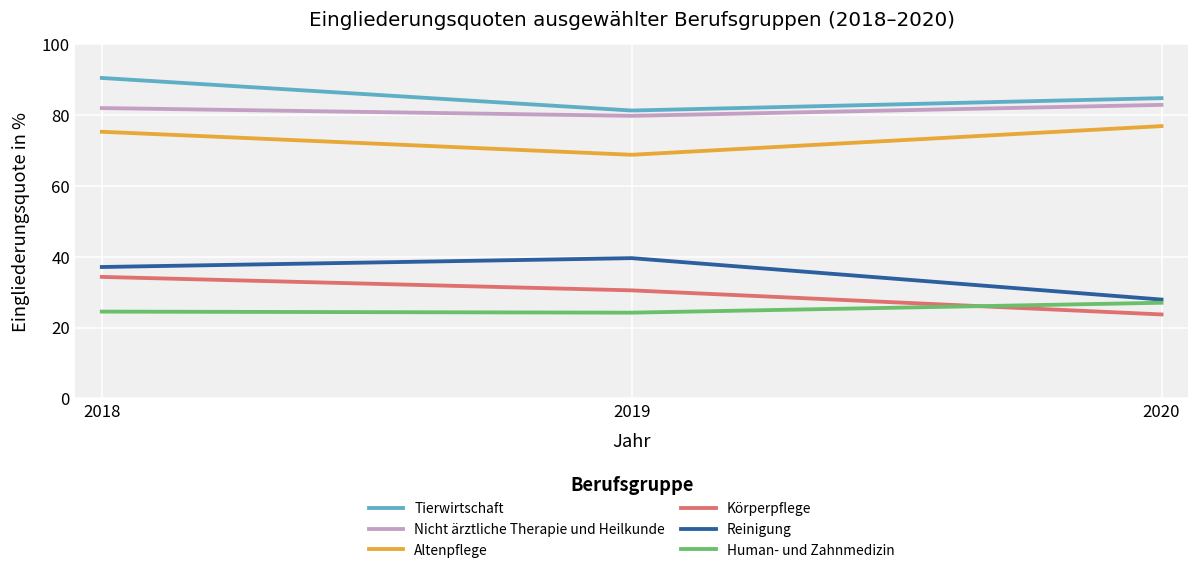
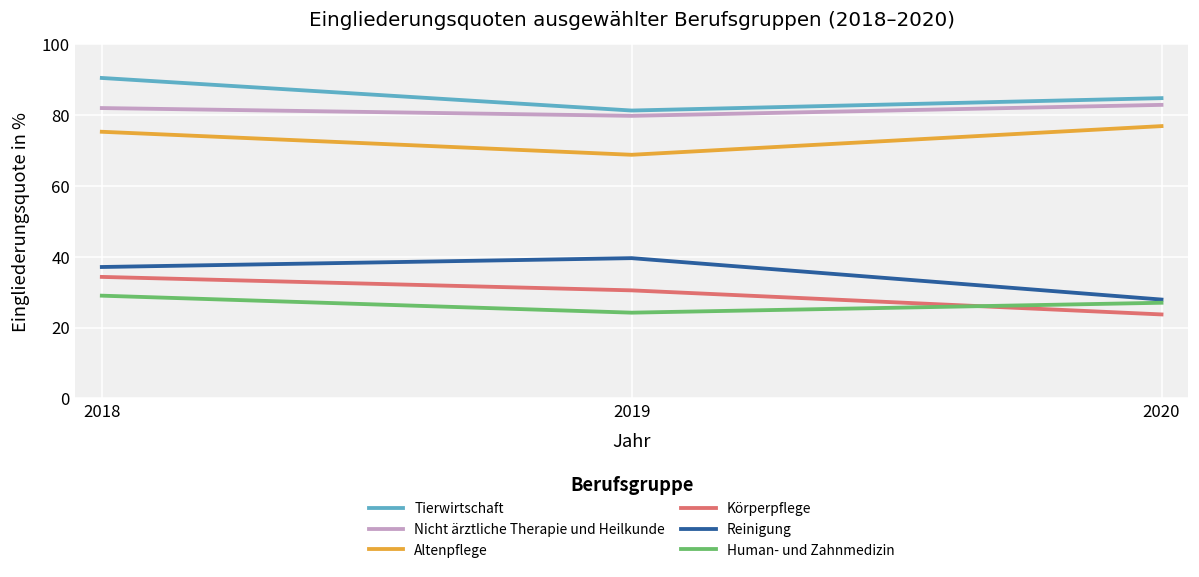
  {
    "Tierwirtschaft": {
      "2018": 91,
      "2019": 81,
      "2020": 85
    },
    "Nicht ärztliche Therapie und Heilkunde": {
      "2018": 82,
      "2019": 80,
      "2020": 83
    },
    "Altenpflege": {
      "2018": 75,
      "2019": 69,
      "2020": 77
    },
    "Körperpflege": {
      "2018": 34,
      "2019": 31,
      "2020": 24
    },
    "Reinigung": {
      "2018": 37,
      "2019": 40,
      "2020": 28
    },
    "Human- und Zahnmedizin": {
-     "2018": 25,
+     "2018": 29,
      "2019": 24,
      "2020": 27
    }
  }
